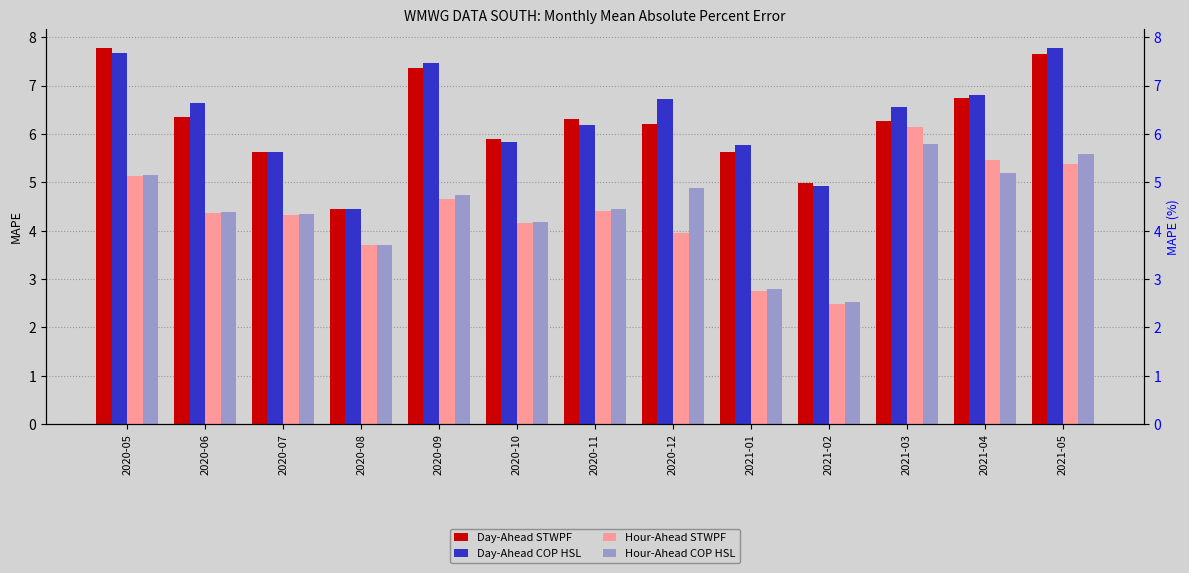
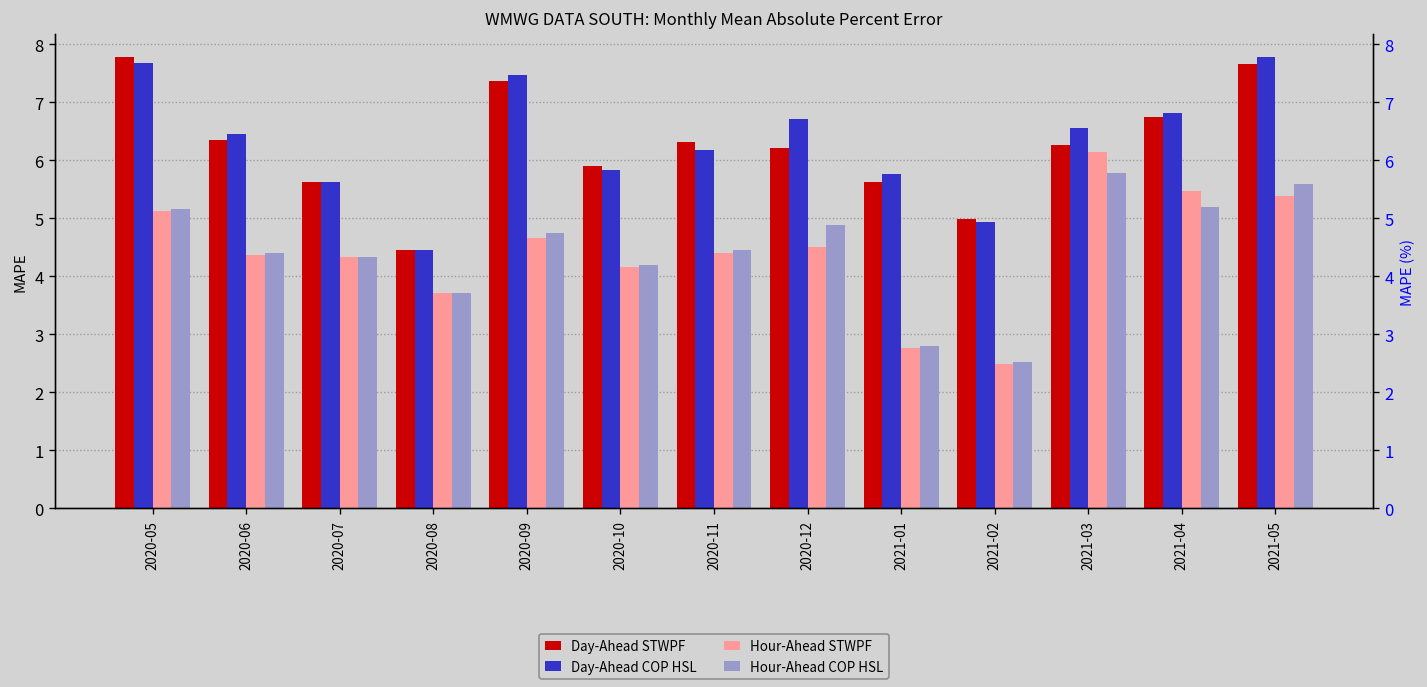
  {
    "Day-Ahead STWPF": {
      "2020-05": 7.8,
      "2020-06": 6.3,
      "2020-07": 5.6,
      "2020-08": 4.5,
      "2020-09": 7.4,
      "2020-10": 5.9,
      "2020-11": 6.3,
      "2020-12": 6.2,
      "2021-01": 5.6,
      "2021-02": 5.0,
      "2021-03": 6.3,
      "2021-04": 6.7,
      "2021-05": 7.6
    },
    "Day-Ahead COP HSL": {
      "2020-05": 7.7,
-     "2020-06": 6.7,
+     "2020-06": 6.5,
      "2020-07": 5.6,
      "2020-08": 4.5,
      "2020-09": 7.5,
      "2020-10": 5.8,
      "2020-11": 6.2,
      "2020-12": 6.7,
      "2021-01": 5.8,
      "2021-02": 4.9,
      "2021-03": 6.6,
      "2021-04": 6.8,
      "2021-05": 7.8
    },
    "Hour-Ahead STWPF": {
      "2020-05": 5.1,
      "2020-06": 4.4,
      "2020-07": 4.3,
      "2020-08": 3.7,
      "2020-09": 4.7,
      "2020-10": 4.2,
      "2020-11": 4.4,
-     "2020-12": 4.0,
+     "2020-12": 4.5,
      "2021-01": 2.8,
      "2021-02": 2.5,
      "2021-03": 6.1,
      "2021-04": 5.5,
      "2021-05": 5.4
    },
    "Hour-Ahead COP HSL": {
      "2020-05": 5.2,
      "2020-06": 4.4,
      "2020-07": 4.3,
      "2020-08": 3.7,
      "2020-09": 4.7,
      "2020-10": 4.2,
      "2020-11": 4.4,
      "2020-12": 4.9,
      "2021-01": 2.8,
      "2021-02": 2.5,
      "2021-03": 5.8,
      "2021-04": 5.2,
      "2021-05": 5.6
    }
  }
